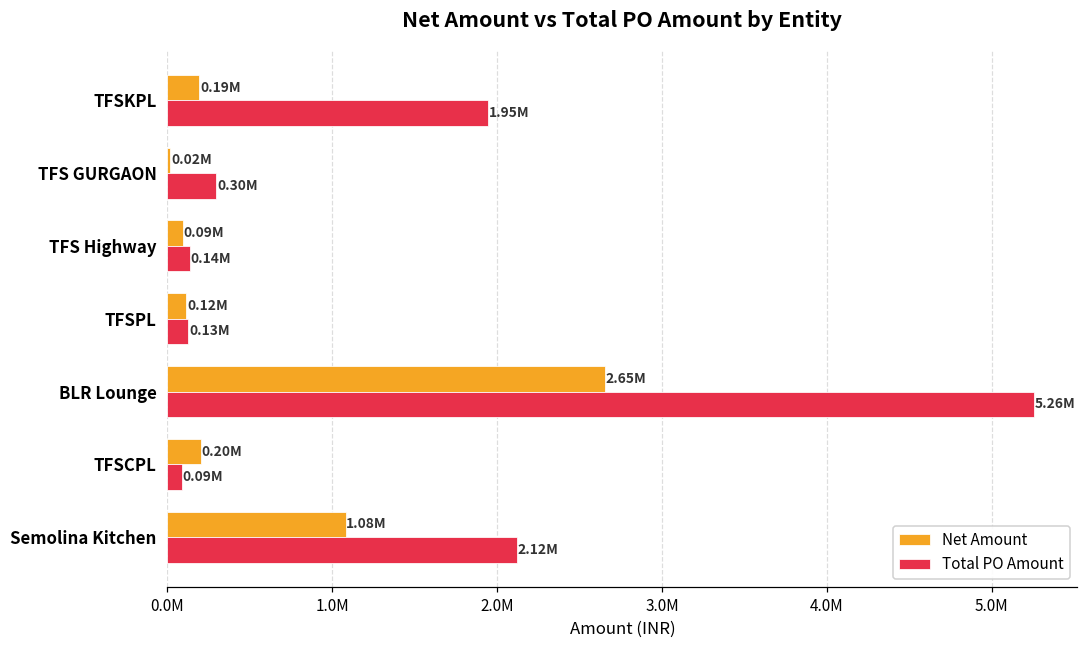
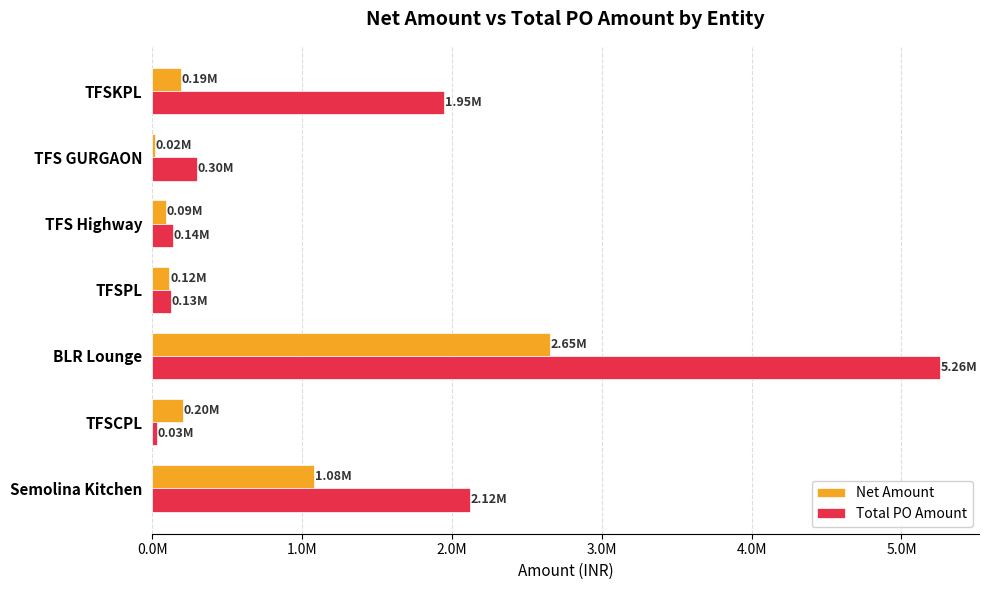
  {
    "Net Amount": {
      "TFSKPL": "0.19M",
      "TFS GURGAON": "0.02M",
      "TFS Highway": "0.09M",
      "TFSPL": "0.12M",
      "BLR Lounge": "2.65M",
      "TFSCPL": "0.20M",
      "Semolina Kitchen": "1.08M"
    },
    "Total PO Amount": {
      "TFSKPL": "1.95M",
      "TFS GURGAON": "0.30M",
      "TFS Highway": "0.14M",
      "TFSPL": "0.13M",
      "BLR Lounge": "5.26M",
-     "TFSCPL": "0.09M",
+     "TFSCPL": "0.03M",
      "Semolina Kitchen": "2.12M"
    }
  }
